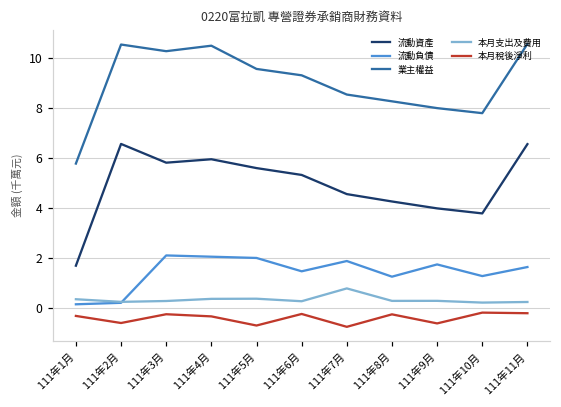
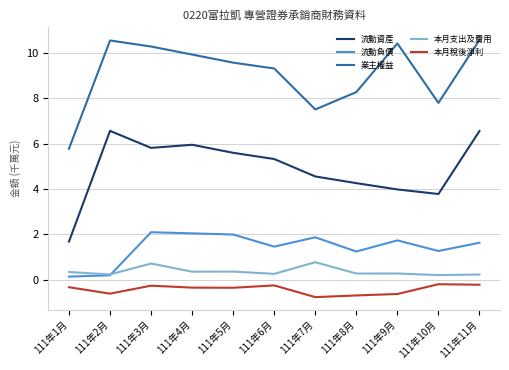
  {
    "流動資產": {
      "111年1月": 1.7,
      "111年2月": 6.6,
      "111年3月": 5.8,
      "111年4月": 5.9,
      "111年5月": 5.6,
      "111年6月": 5.3,
      "111年7月": 4.5,
      "111年8月": 4.3,
      "111年9月": 4.0,
      "111年10月": 3.8,
      "111年11月": 6.6
    },
    "流動負債": {
      "111年1月": 0.1,
      "111年3月": 2.1,
      "111年4月": 2.0,
      "111年5月": 2.0,
      "111年6月": 1.5,
      "111年7月": 1.9,
      "111年8月": 1.2,
      "111年9月": 1.7,
      "111年10月": 1.3,
      "111年11月": 1.6
    },
    "業主權益": {
      "111年1月": 5.8,
      "111年2月": 10.5,
      "111年3月": 10.3,
-     "111年4月": 10.5,
+     "111年4月": 9.9,
      "111年5月": 9.6,
      "111年6月": 9.3,
-     "111年7月": 8.5,
+     "111年7月": 7.5,
      "111年8月": 8.3,
-     "111年9月": 8.0,
+     "111年9月": 10.4,
      "111年10月": 7.8,
      "111年11月": 10.6
    },
    "本月支出及費用": {
      "111年1月": 0.3,
-     "111年3月": 0.3,
+     "111年3月": 0.7,
      "111年4月": 0.3,
      "111年5月": 0.4,
      "111年6月": 0.3,
      "111年7月": 0.8,
      "111年8月": 0.3,
      "111年9月": 0.3,
      "111年10月": 0.2,
      "111年11月": 0.2
    },
    "本月稅後淨利": {
      "111年1月": -0.3,
      "111年2月": -0.6,
      "111年3月": -0.3,
      "111年4月": -0.4,
-     "111年5月": -0.7,
+     "111年5月": -0.4,
      "111年6月": -0.3,
      "111年7月": -0.8,
-     "111年8月": -0.3,
+     "111年8月": -0.7,
      "111年9月": -0.6,
      "111年10月": -0.2,
      "111年11月": -0.2
    }
  }
